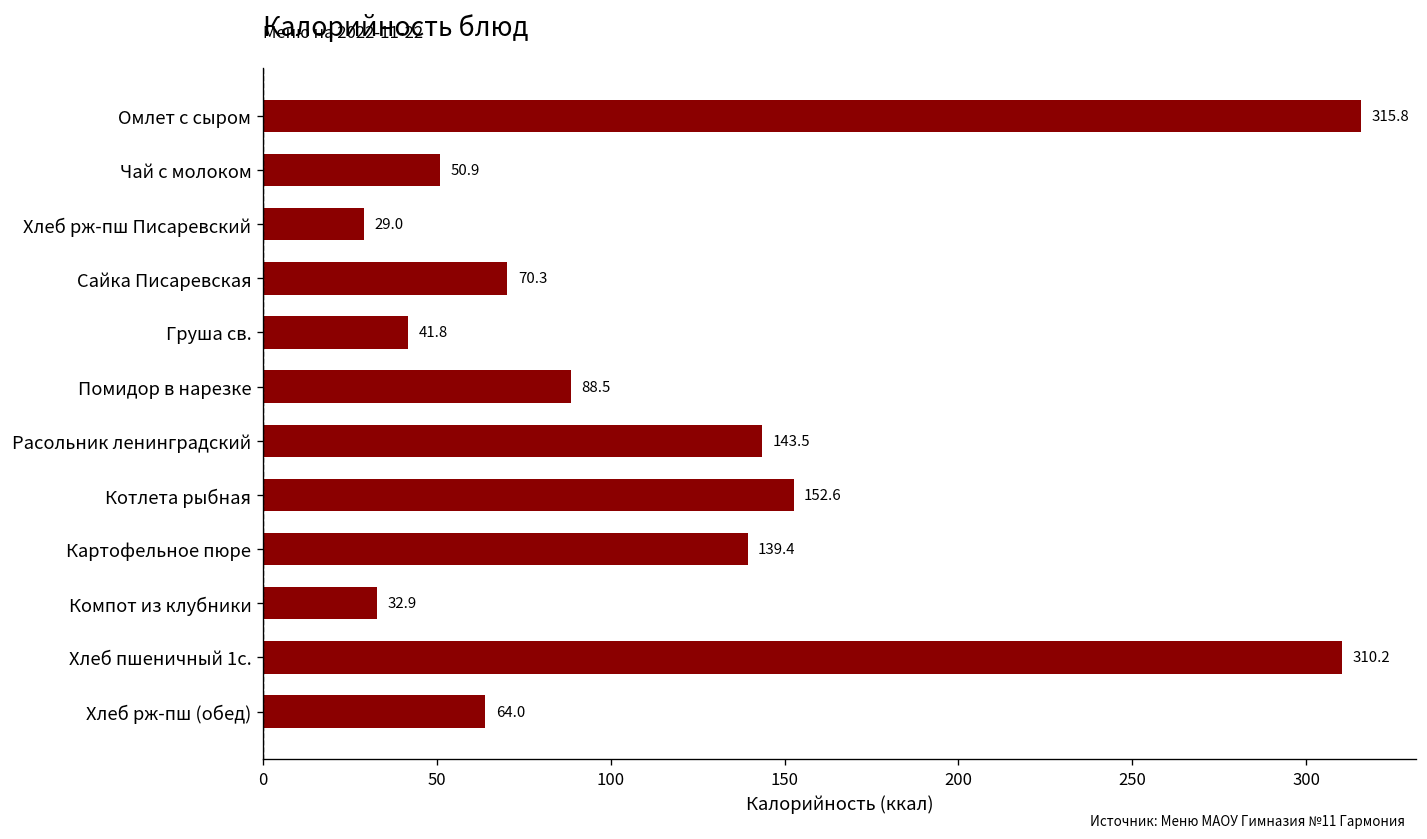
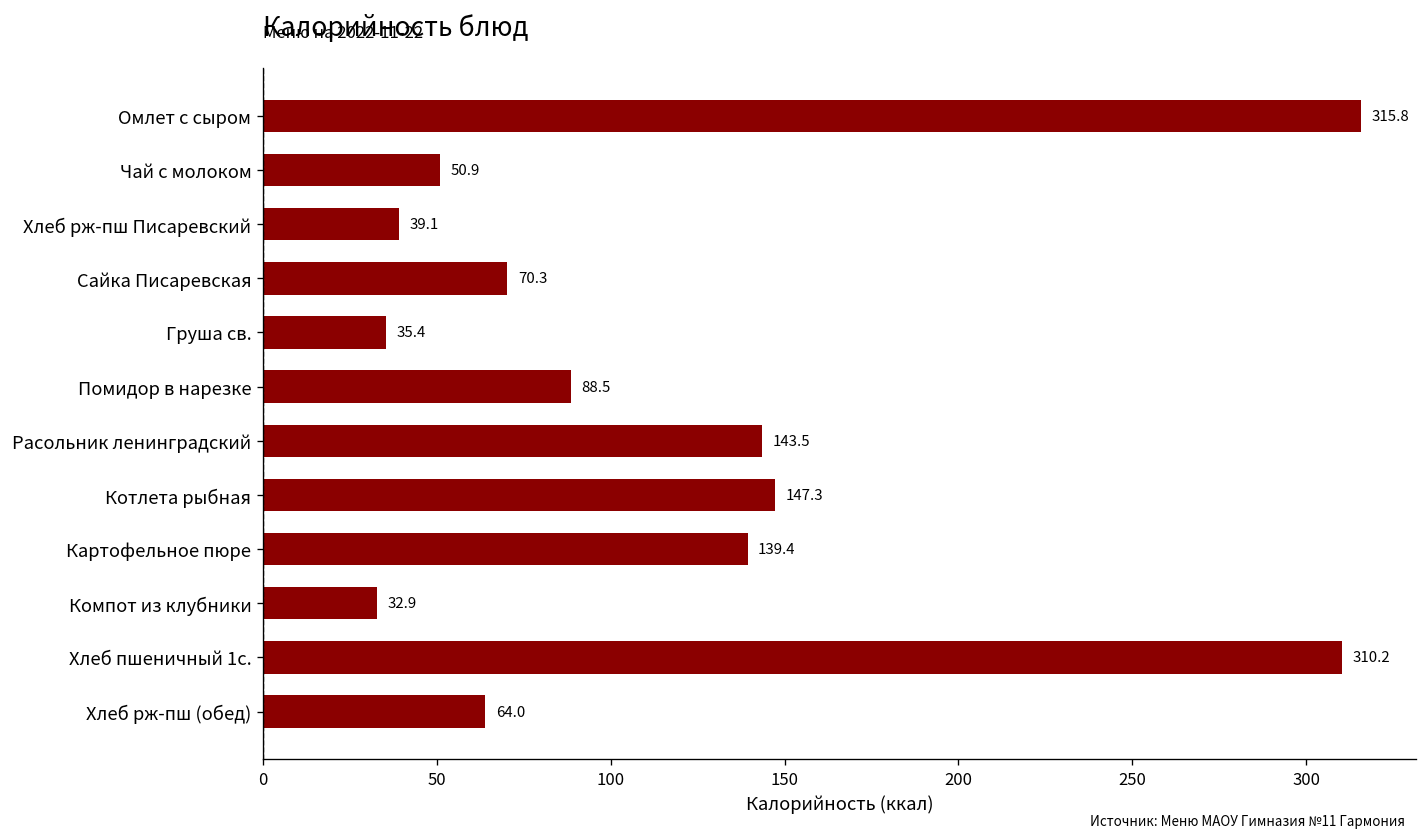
  {
    "Омлет с сыром": 315.8,
    "Чай с молоком": 50.9,
-   "Хлеб рж-пш Писаревский": 29.0,
+   "Хлеб рж-пш Писаревский": 39.1,
    "Сайка Писаревская": 70.3,
-   "Груша св.": 41.8,
+   "Груша св.": 35.4,
    "Помидор в нарезке": 88.5,
    "Расольник ленинградский": 143.5,
-   "Котлета рыбная": 152.6,
+   "Котлета рыбная": 147.3,
    "Картофельное пюре": 139.4,
    "Компот из клубники": 32.9,
    "Хлеб пшеничный 1с.": 310.2,
    "Хлеб рж-пш (обед)": 64.0
  }
